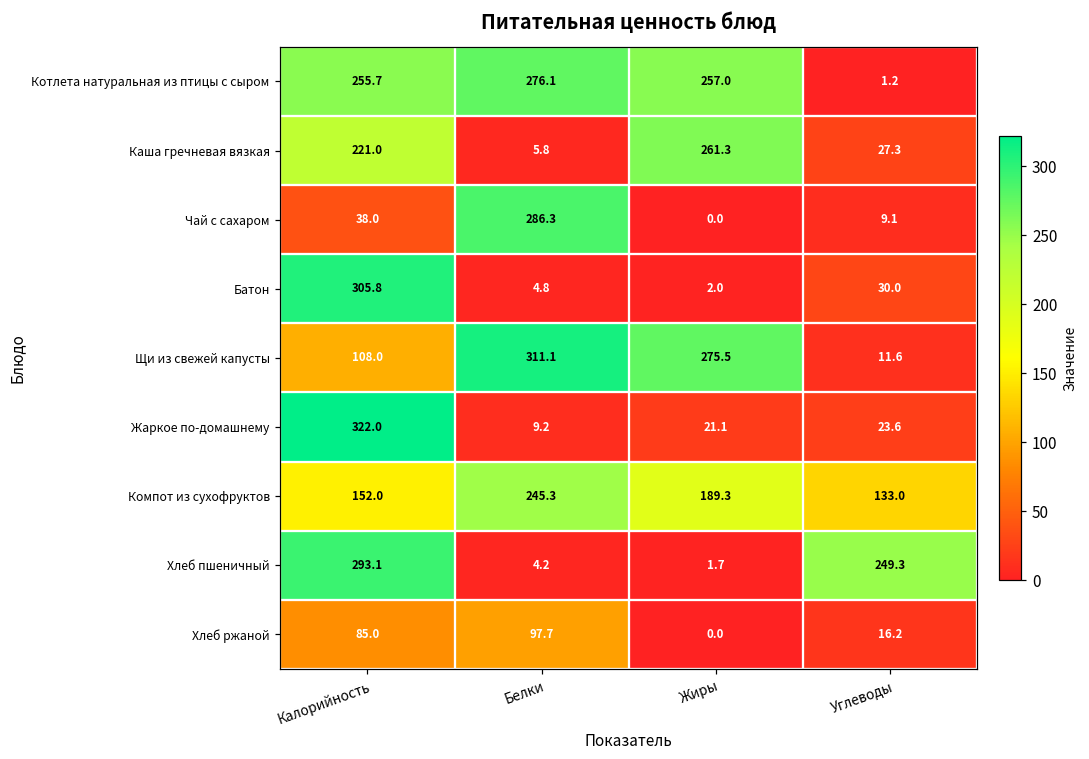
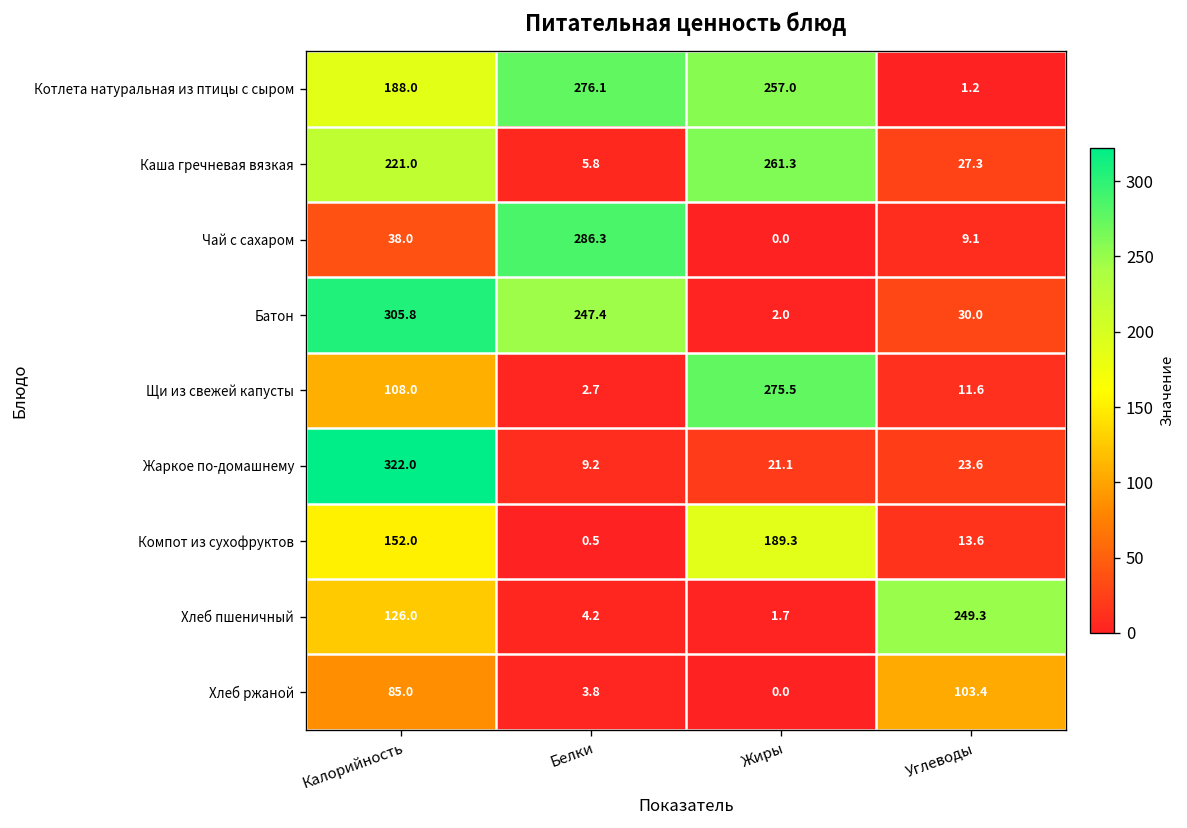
  {
    "Котлета натуральная из птицы с сыром": {
-     "Калорийность": 255.7,
+     "Калорийность": 188.0,
      "Белки": 276.1,
      "Жиры": 257.0,
      "Углеводы": 1.2
    },
    "Каша гречневая вязкая": {
      "Калорийность": 221.0,
      "Белки": 5.8,
      "Жиры": 261.3,
      "Углеводы": 27.3
    },
    "Чай с сахаром": {
      "Калорийность": 38.0,
      "Белки": 286.3,
      "Жиры": 0.0,
      "Углеводы": 9.1
    },
    "Батон": {
      "Калорийность": 305.8,
-     "Белки": 4.8,
+     "Белки": 247.4,
      "Жиры": 2.0,
      "Углеводы": 30.0
    },
    "Щи из свежей капусты": {
      "Калорийность": 108.0,
-     "Белки": 311.1,
+     "Белки": 2.7,
      "Жиры": 275.5,
      "Углеводы": 11.6
    },
    "Жаркое по-домашнему": {
      "Калорийность": 322.0,
      "Белки": 9.2,
      "Жиры": 21.1,
      "Углеводы": 23.6
    },
    "Компот из сухофруктов": {
      "Калорийность": 152.0,
-     "Белки": 245.3,
+     "Белки": 0.5,
      "Жиры": 189.3,
-     "Углеводы": 133.0
+     "Углеводы": 13.6
    },
    "Хлеб пшеничный": {
-     "Калорийность": 293.1,
+     "Калорийность": 126.0,
      "Белки": 4.2,
      "Жиры": 1.7,
      "Углеводы": 249.3
    },
    "Хлеб ржаной": {
      "Калорийность": 85.0,
-     "Белки": 97.7,
+     "Белки": 3.8,
      "Жиры": 0.0,
-     "Углеводы": 16.2
+     "Углеводы": 103.4
    }
  }
